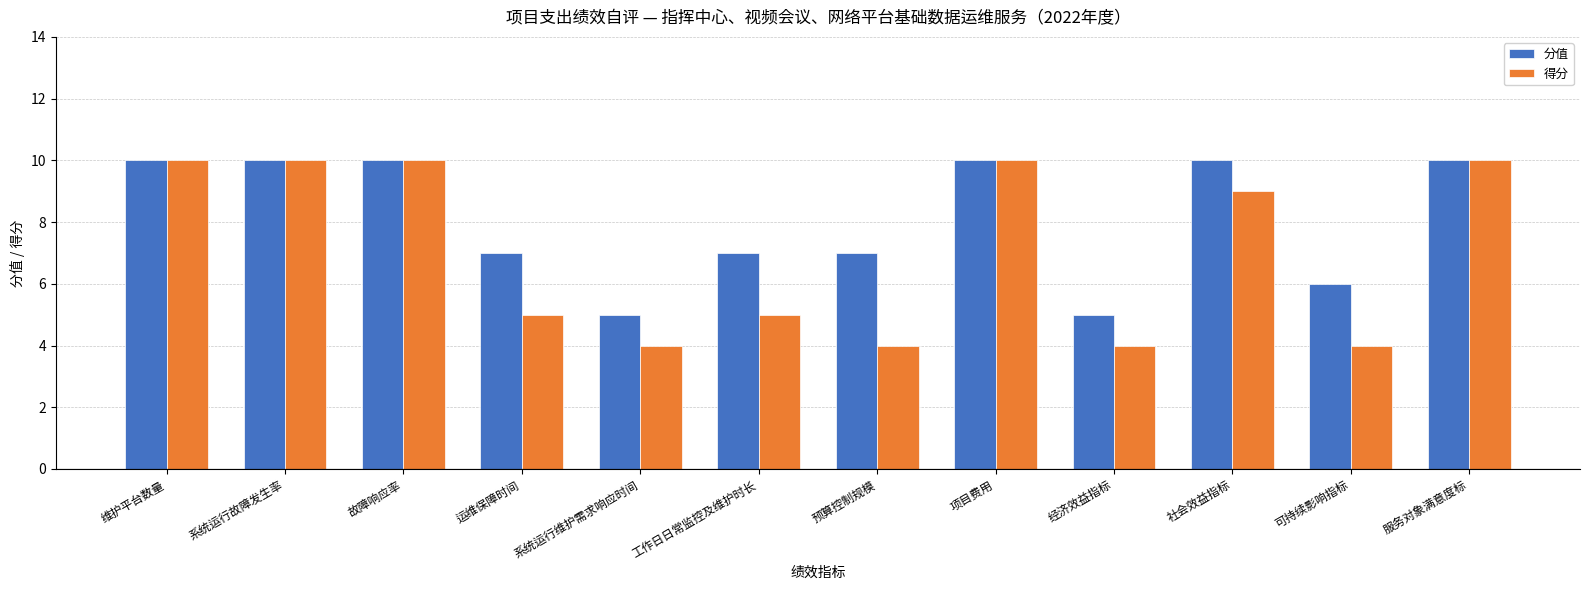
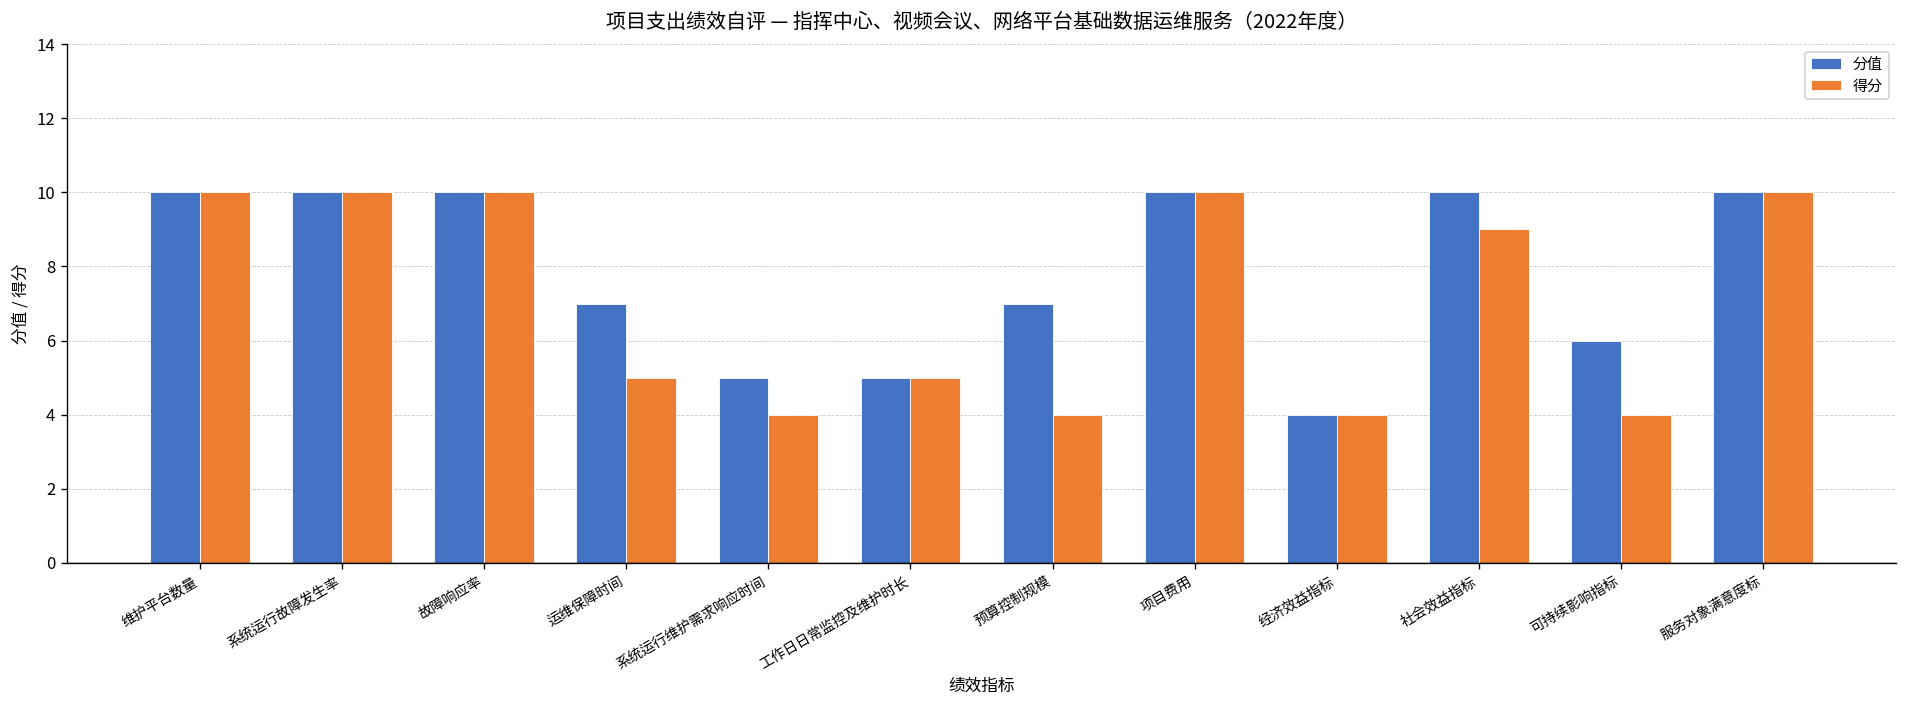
  {
    "分值": {
      "维护平台数量": 10,
      "系统运行故障发生率": 10,
      "故障响应率": 10,
      "运维保障时间": 7,
      "系统运行维护需求响应时间": 5,
-     "工作日日常监控及维护时长": 7,
+     "工作日日常监控及维护时长": 5,
      "预算控制规模": 7,
      "项目费用": 10,
-     "经济效益指标": 5,
+     "经济效益指标": 4,
      "社会效益指标": 10,
      "可持续影响指标": 6,
      "服务对象满意度标": 10
    },
    "得分": {
      "维护平台数量": 10,
      "系统运行故障发生率": 10,
      "故障响应率": 10,
      "运维保障时间": 5,
      "系统运行维护需求响应时间": 4,
      "工作日日常监控及维护时长": 5,
      "预算控制规模": 4,
      "项目费用": 10,
      "经济效益指标": 4,
      "社会效益指标": 9,
      "可持续影响指标": 4,
      "服务对象满意度标": 10
    }
  }
